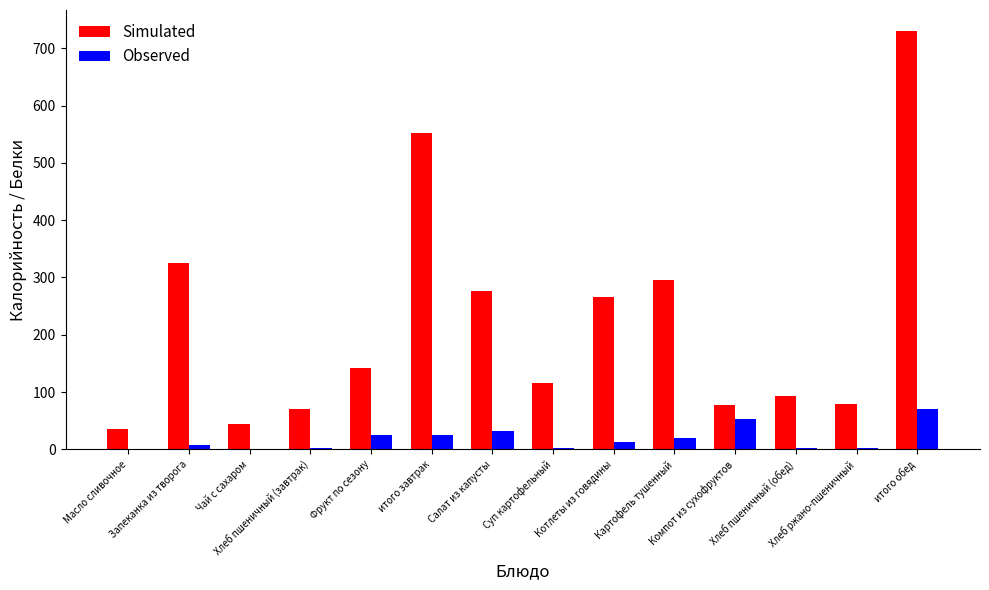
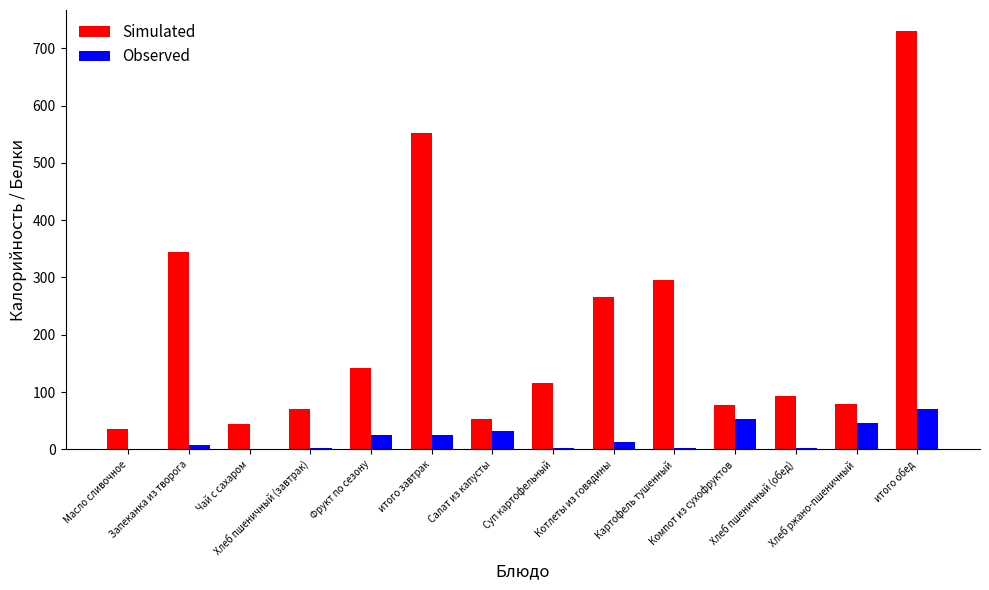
  {
    "Simulated": {
      "Масло сливочное": 40,
-     "Запеканка из творога": 330,
+     "Запеканка из творога": 340,
      "Чай с сахаром": 40,
      "Хлеб пшеничный (завтрак)": 70,
      "Фрукт по сезону": 140,
      "итого завтрак": 550,
-     "Салат из капусты": 280,
+     "Салат из капусты": 50,
      "Суп картофельный": 120,
      "Котлеты из говядины": 270,
      "Картофель тушенный": 300,
      "Компот из сухофруктов": 80,
      "Хлеб пшеничный (обед)": 90,
      "Хлеб ржано-пшеничный": 80,
      "итого обед": 730
    },
    "Observed": {
      "Запеканка из творога": 10,
      "Чай с сахаром": 0,
      "Фрукт по сезону": 20,
      "итого завтрак": 20,
      "Салат из капусты": 30,
      "Котлеты из говядины": 10,
-     "Картофель тушенный": 20,
+     "Картофель тушенный": 0,
      "Компот из сухофруктов": 50,
-     "Хлеб ржано-пшеничный": 0,
+     "Хлеб ржано-пшеничный": 50,
      "итого обед": 70
    }
  }
